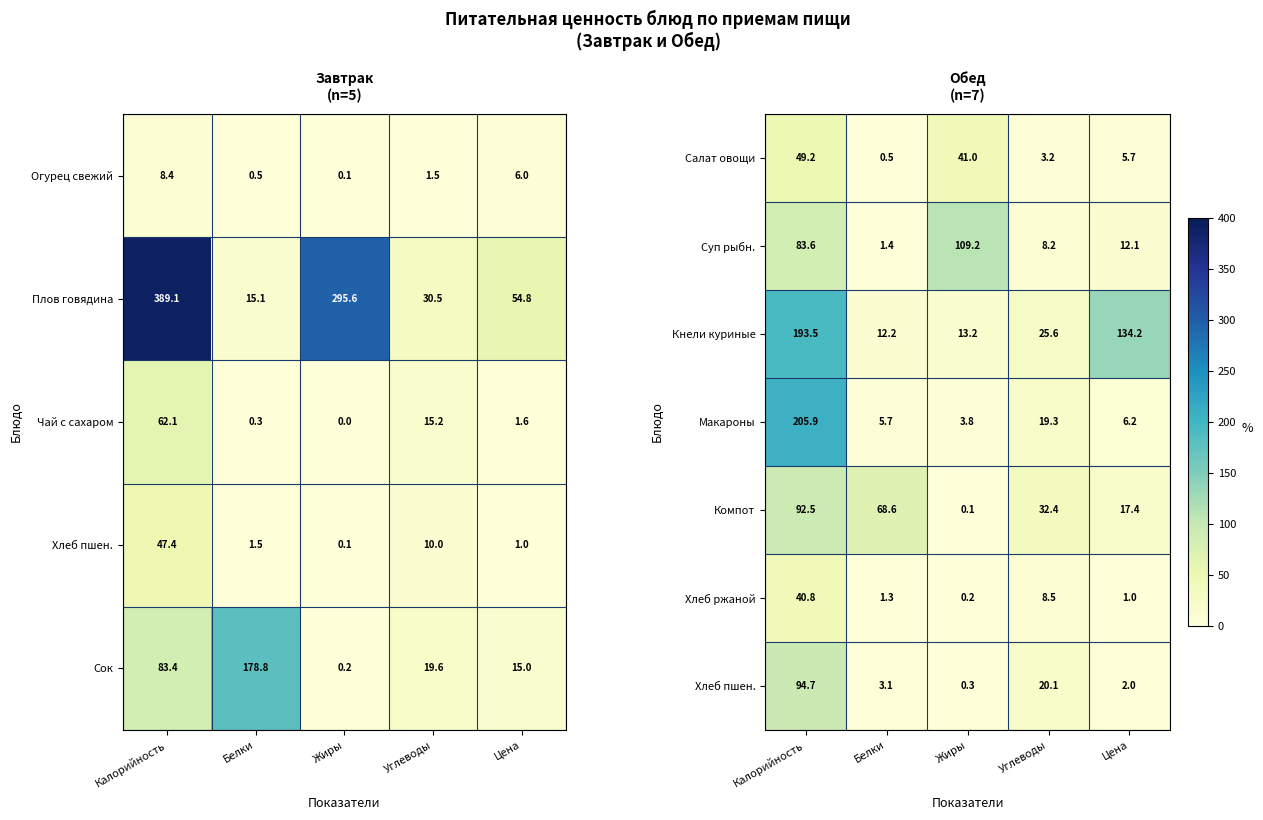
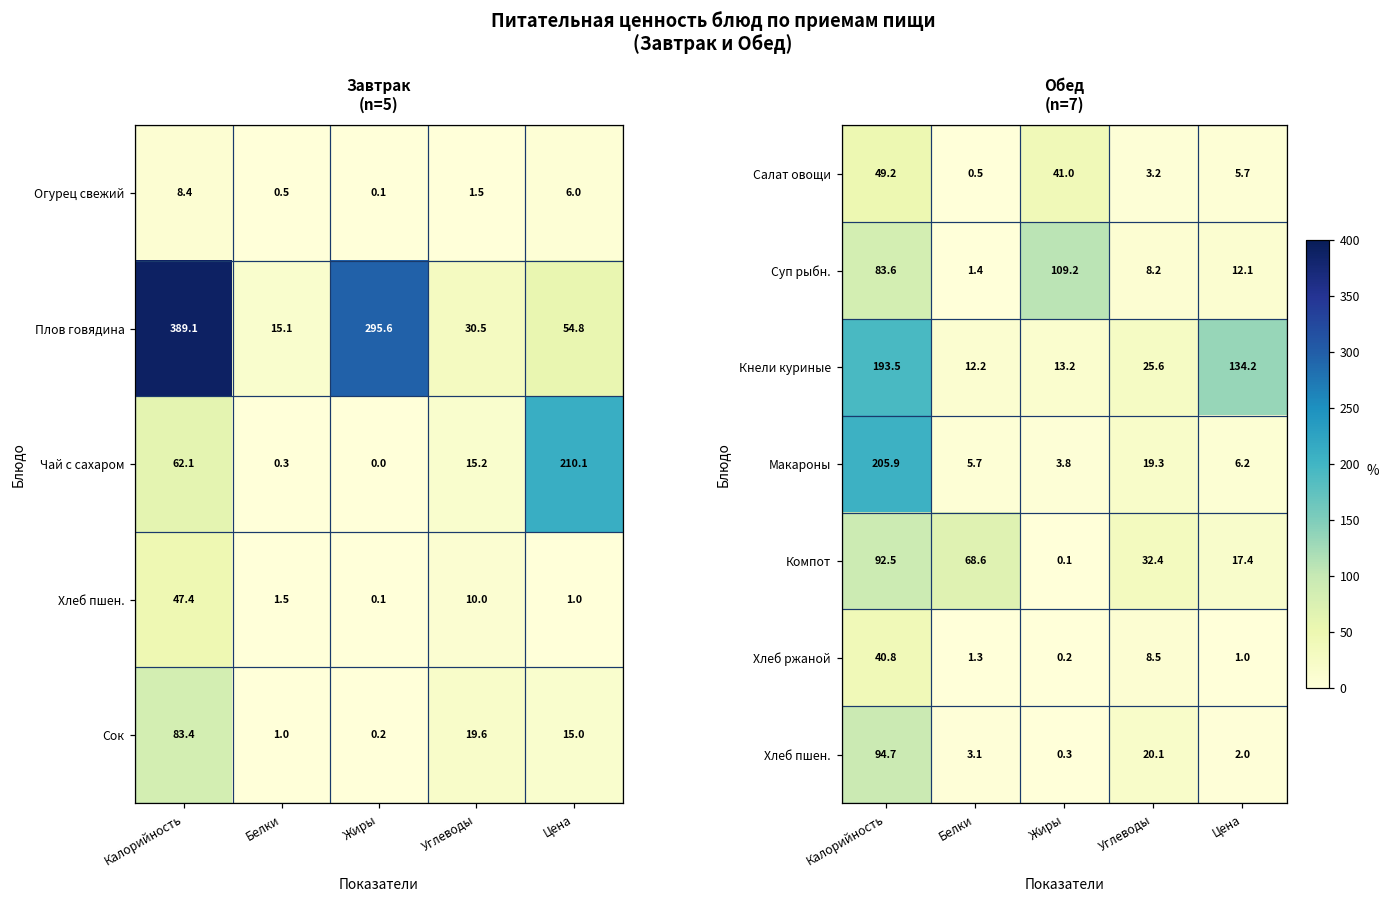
  {
    "Завтрак (n=5)": {
      "Огурец свежий": {
        "Калорийность": 8.4,
        "Белки": 0.5,
        "Жиры": 0.1,
        "Углеводы": 1.5,
        "Цена": 6.0
      },
      "Плов говядина": {
        "Калорийность": 389.1,
        "Белки": 15.1,
        "Жиры": 295.6,
        "Углеводы": 30.5,
        "Цена": 54.8
      },
      "Чай с сахаром": {
        "Калорийность": 62.1,
        "Белки": 0.3,
        "Жиры": 0.0,
        "Углеводы": 15.2,
-       "Цена": 1.6
+       "Цена": 210.1
      },
      "Хлеб пшен.": {
        "Калорийность": 47.4,
        "Белки": 1.5,
        "Жиры": 0.1,
        "Углеводы": 10.0,
        "Цена": 1.0
      },
      "Сок": {
        "Калорийность": 83.4,
-       "Белки": 178.8,
+       "Белки": 1.0,
        "Жиры": 0.2,
        "Углеводы": 19.6,
        "Цена": 15.0
      }
    },
    "Обед (n=7)": {
      "Салат овощи": {
        "Калорийность": 49.2,
        "Белки": 0.5,
        "Жиры": 41.0,
        "Углеводы": 3.2,
        "Цена": 5.7
      },
      "Суп рыбн.": {
        "Калорийность": 83.6,
        "Белки": 1.4,
        "Жиры": 109.2,
        "Углеводы": 8.2,
        "Цена": 12.1
      },
      "Кнели куриные": {
        "Калорийность": 193.5,
        "Белки": 12.2,
        "Жиры": 13.2,
        "Углеводы": 25.6,
        "Цена": 134.2
      },
      "Макароны": {
        "Калорийность": 205.9,
        "Белки": 5.7,
        "Жиры": 3.8,
        "Углеводы": 19.3,
        "Цена": 6.2
      },
      "Компот": {
        "Калорийность": 92.5,
        "Белки": 68.6,
        "Жиры": 0.1,
        "Углеводы": 32.4,
        "Цена": 17.4
      },
      "Хлеб ржаной": {
        "Калорийность": 40.8,
        "Белки": 1.3,
        "Жиры": 0.2,
        "Углеводы": 8.5,
        "Цена": 1.0
      },
      "Хлеб пшен.": {
        "Калорийность": 94.7,
        "Белки": 3.1,
        "Жиры": 0.3,
        "Углеводы": 20.1,
        "Цена": 2.0
      }
    }
  }
